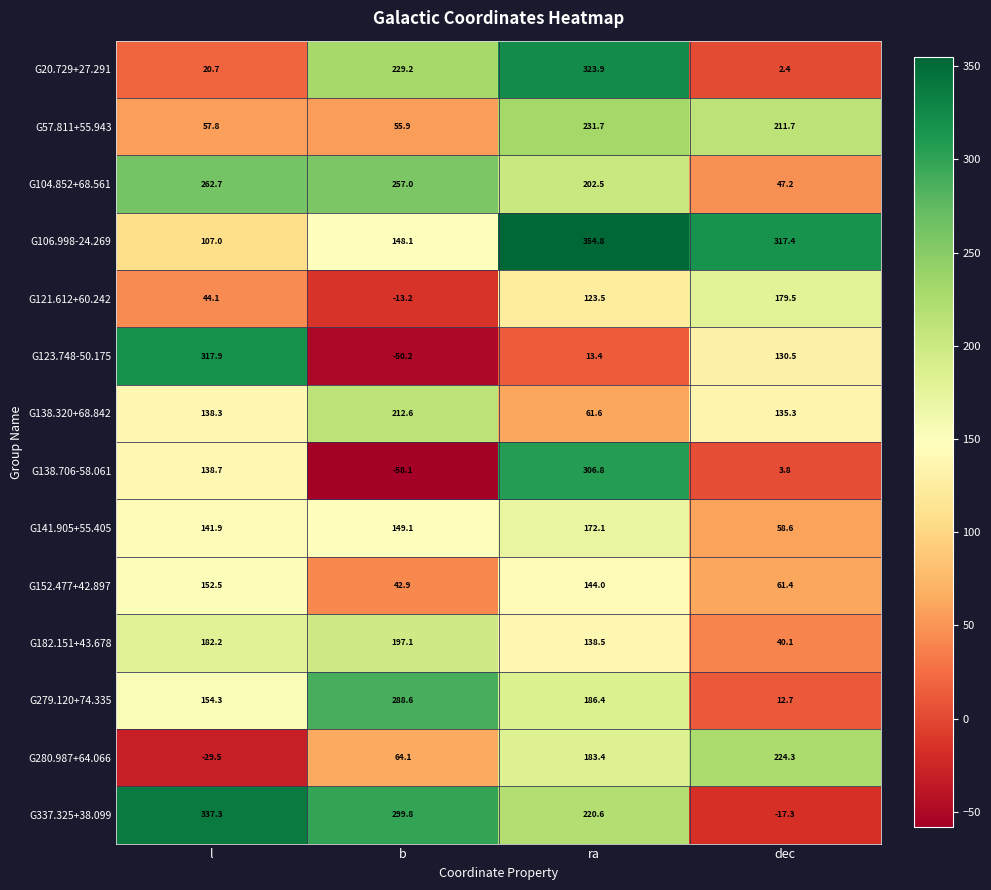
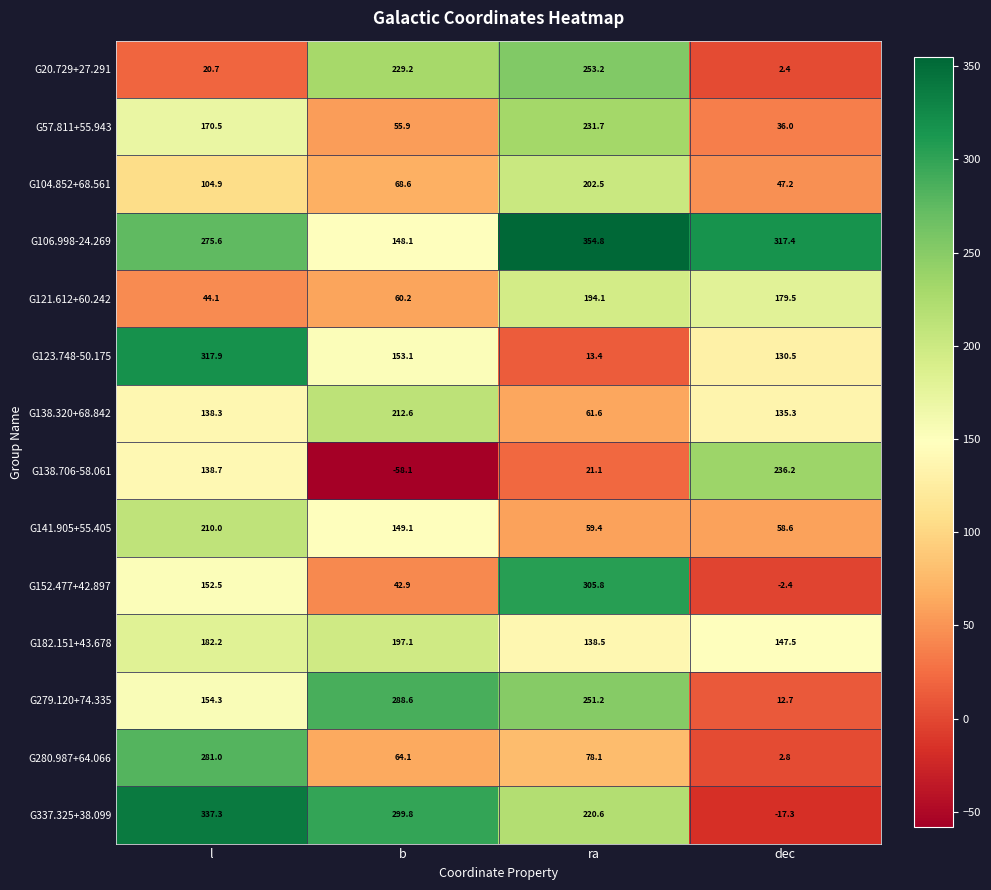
  {
    "G20.729+27.291": {
      "l": 20.7,
      "b": 229.2,
-     "ra": 323.9,
+     "ra": 253.2,
      "dec": 2.4
    },
    "G57.811+55.943": {
-     "l": 57.8,
+     "l": 170.5,
      "b": 55.9,
      "ra": 231.7,
-     "dec": 211.7
+     "dec": 36.0
    },
    "G104.852+68.561": {
-     "l": 262.7,
-     "b": 257.0,
+     "l": 104.9,
+     "b": 68.6,
      "ra": 202.5,
      "dec": 47.2
    },
    "G106.998-24.269": {
-     "l": 107.0,
+     "l": 275.6,
      "b": 148.1,
      "ra": 354.8,
      "dec": 317.4
    },
    "G121.612+60.242": {
      "l": 44.1,
-     "b": -13.2,
-     "ra": 123.5,
+     "b": 60.2,
+     "ra": 194.1,
      "dec": 179.5
    },
    "G123.748-50.175": {
      "l": 317.9,
-     "b": -50.2,
+     "b": 153.1,
      "ra": 13.4,
      "dec": 130.5
    },
    "G138.320+68.842": {
      "l": 138.3,
      "b": 212.6,
      "ra": 61.6,
      "dec": 135.3
    },
    "G138.706-58.061": {
      "l": 138.7,
      "b": -58.1,
-     "ra": 306.8,
-     "dec": 3.8
+     "ra": 21.1,
+     "dec": 236.2
    },
    "G141.905+55.405": {
-     "l": 141.9,
+     "l": 210.0,
      "b": 149.1,
-     "ra": 172.1,
+     "ra": 59.4,
      "dec": 58.6
    },
    "G152.477+42.897": {
      "l": 152.5,
      "b": 42.9,
-     "ra": 144.0,
-     "dec": 61.4
+     "ra": 305.8,
+     "dec": -2.4
    },
    "G182.151+43.678": {
      "l": 182.2,
      "b": 197.1,
      "ra": 138.5,
-     "dec": 40.1
+     "dec": 147.5
    },
    "G279.120+74.335": {
      "l": 154.3,
      "b": 288.6,
-     "ra": 186.4,
+     "ra": 251.2,
      "dec": 12.7
    },
    "G280.987+64.066": {
-     "l": -29.5,
+     "l": 281.0,
      "b": 64.1,
-     "ra": 183.4,
-     "dec": 224.3
+     "ra": 78.1,
+     "dec": 2.8
    },
    "G337.325+38.099": {
      "l": 337.3,
      "b": 299.8,
      "ra": 220.6,
      "dec": -17.3
    }
  }
